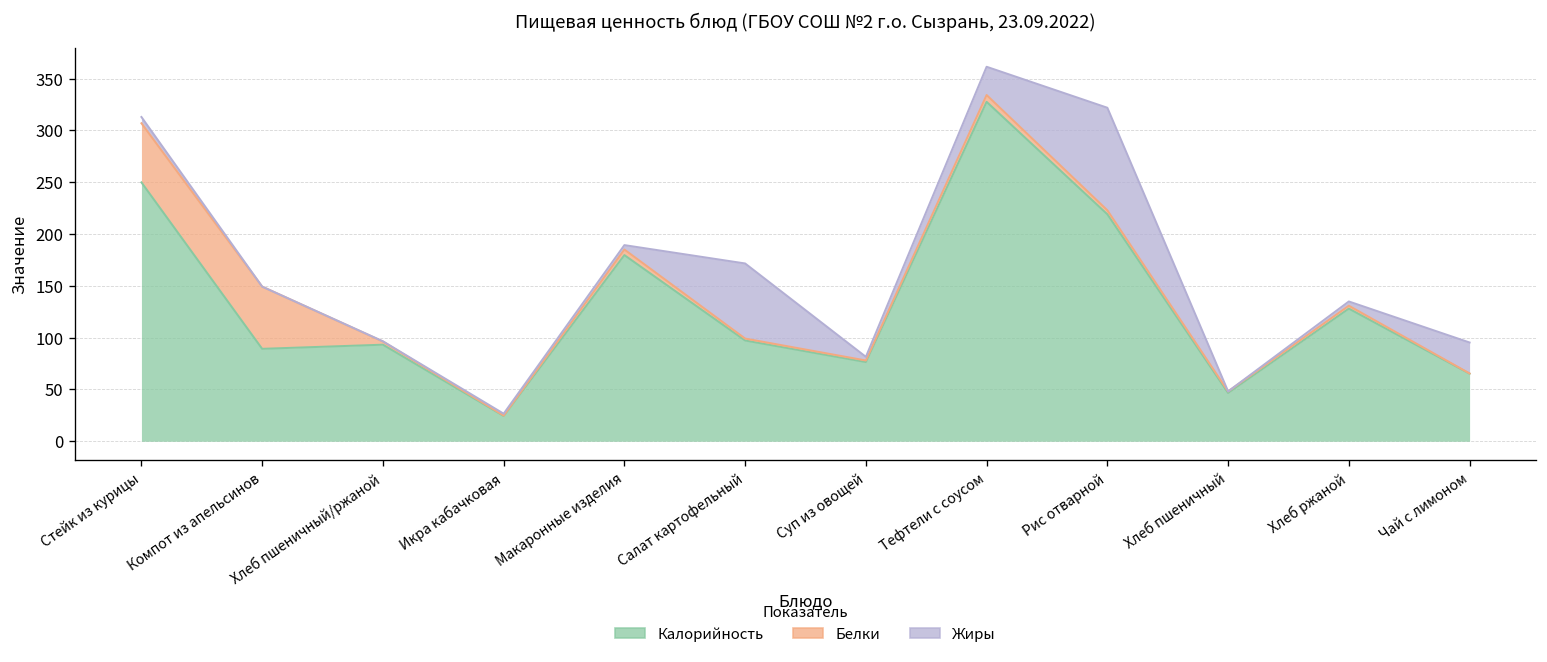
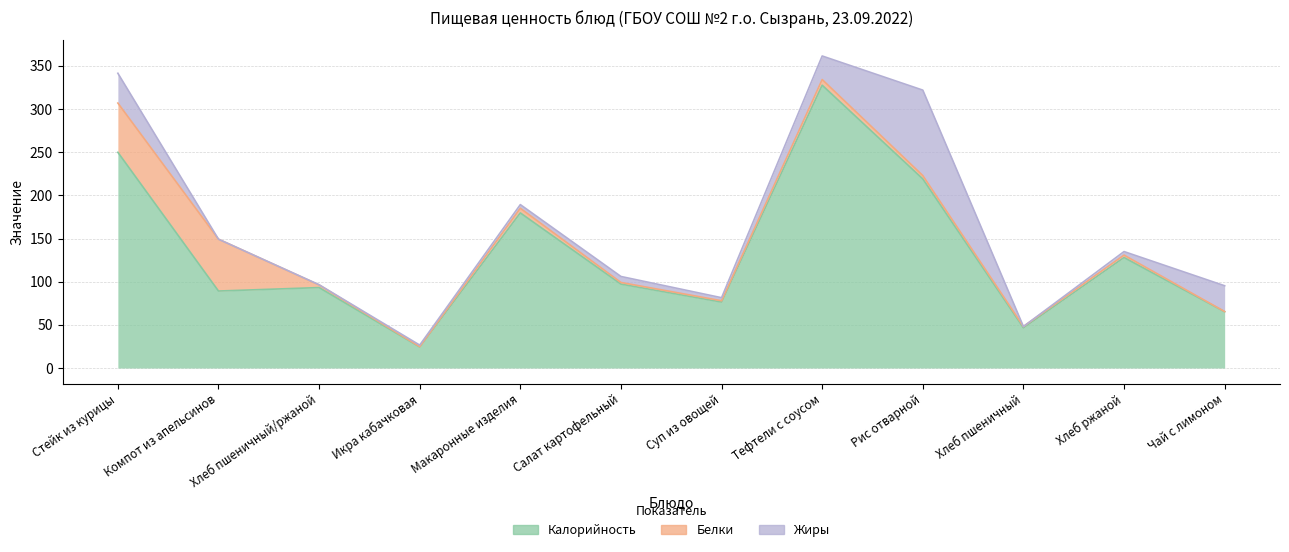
  {
    "Калорийность": {
      "Стейк из курицы": 250,
      "Компот из апельсинов": 90,
      "Хлеб пшеничный/ржаной": 90,
      "Макаронные изделия": 180,
      "Тефтели с соусом": 330,
      "Рис отварной": 220
    },
    "Белки": {
      "Стейк из курицы": 60,
      "Макаронные изделия": 10,
      "Тефтели с соусом": 10,
      "Рис отварной": 0
    },
    "Жиры": {
-     "Стейк из курицы": 10,
+     "Стейк из курицы": 30,
      "Макаронные изделия": 0,
-     "Салат картофельный": 70,
+     "Салат картофельный": 10,
      "Суп из овощей": 0,
      "Тефтели с соусом": 30,
      "Рис отварной": 100,
      "Хлеб ржаной": 0,
      "Чай с лимоном": 30
    }
  }
